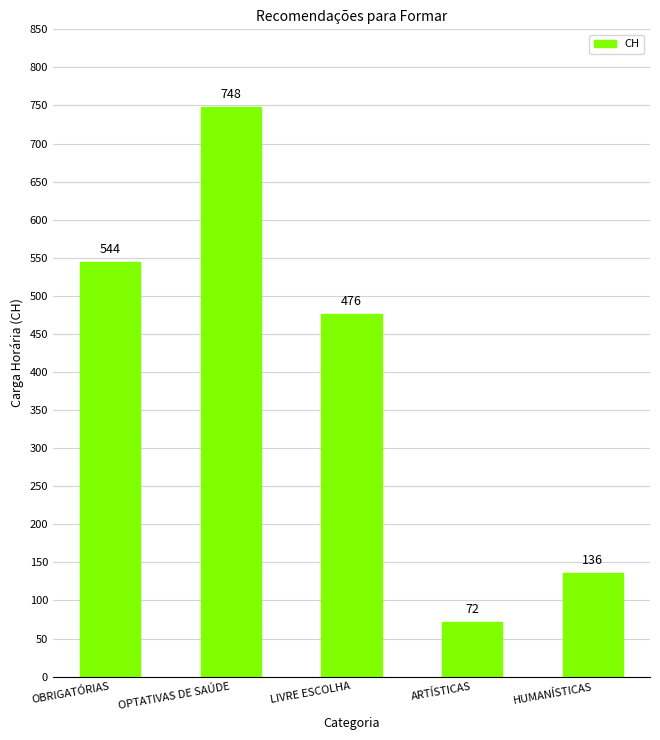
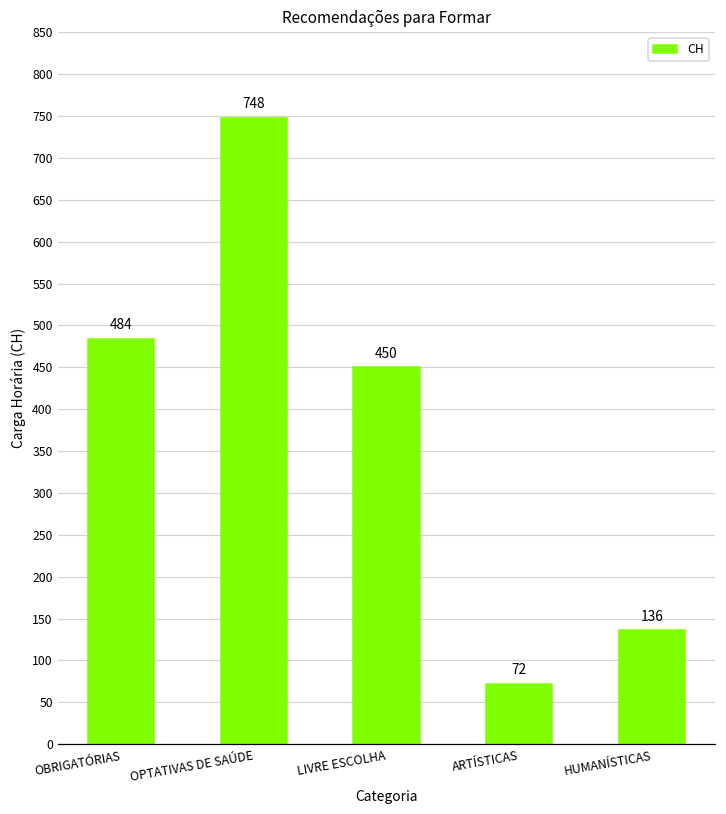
  {
-   "OBRIGATÓRIAS": 544,
+   "OBRIGATÓRIAS": 484,
    "OPTATIVAS DE SAÚDE": 748,
-   "LIVRE ESCOLHA": 476,
+   "LIVRE ESCOLHA": 450,
    "ARTÍSTICAS": 72,
    "HUMANÍSTICAS": 136
  }
